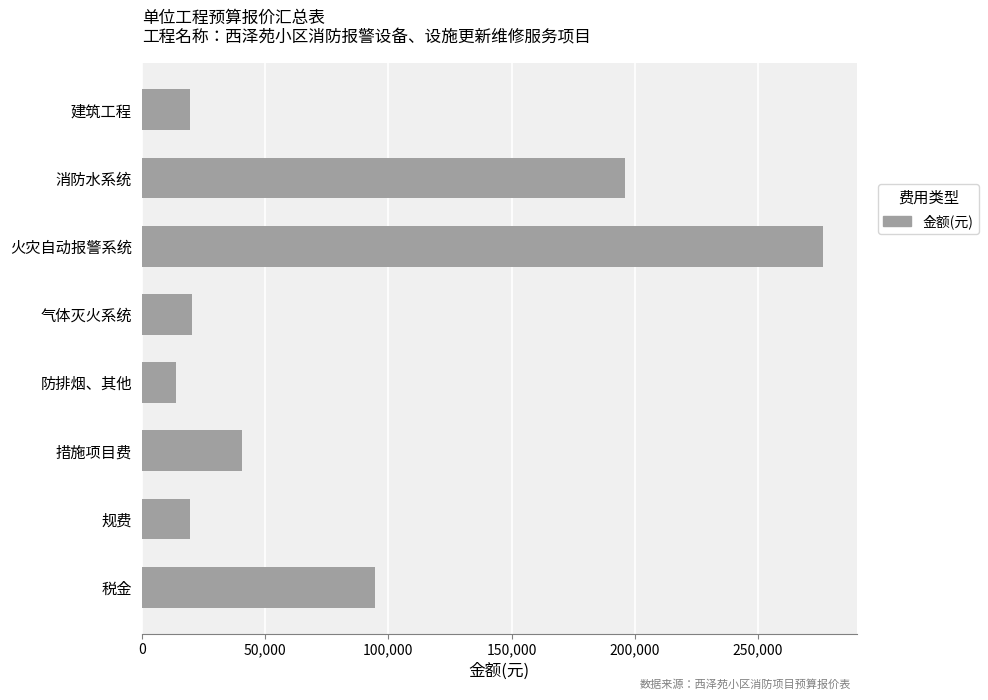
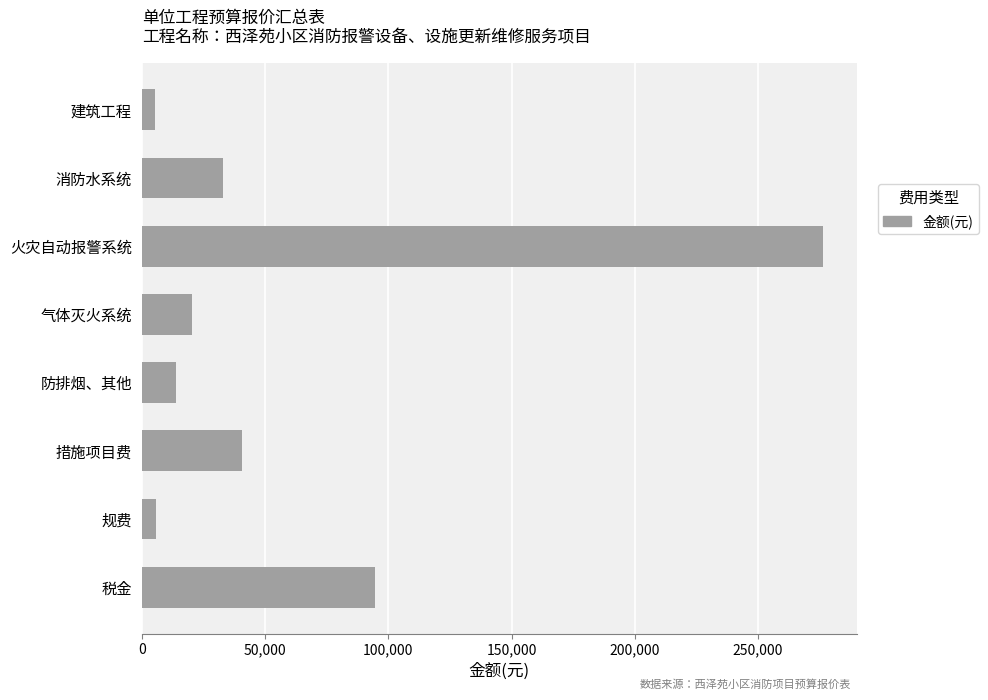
  {
-   "建筑工程": "19,000",
-   "消防水系统": "196,000",
+   "建筑工程": "6,000",
+   "消防水系统": "33,000",
    "火灾自动报警系统": "276,000",
    "气体灭火系统": "20,000",
    "防排烟、其他": "14,000",
    "措施项目费": "41,000",
-   "规费": "20,000",
+   "规费": "6,000",
    "税金": "95,000"
  }
